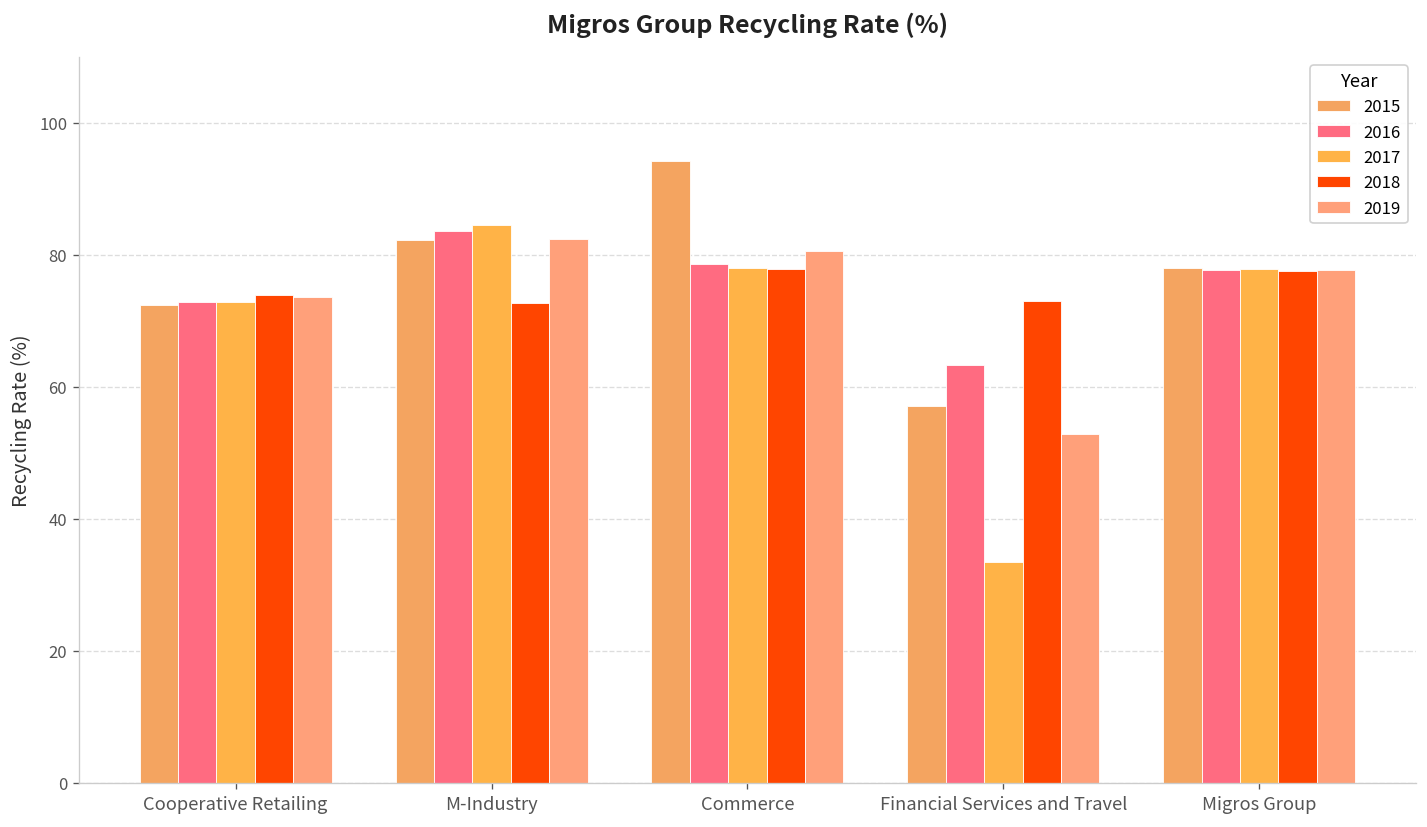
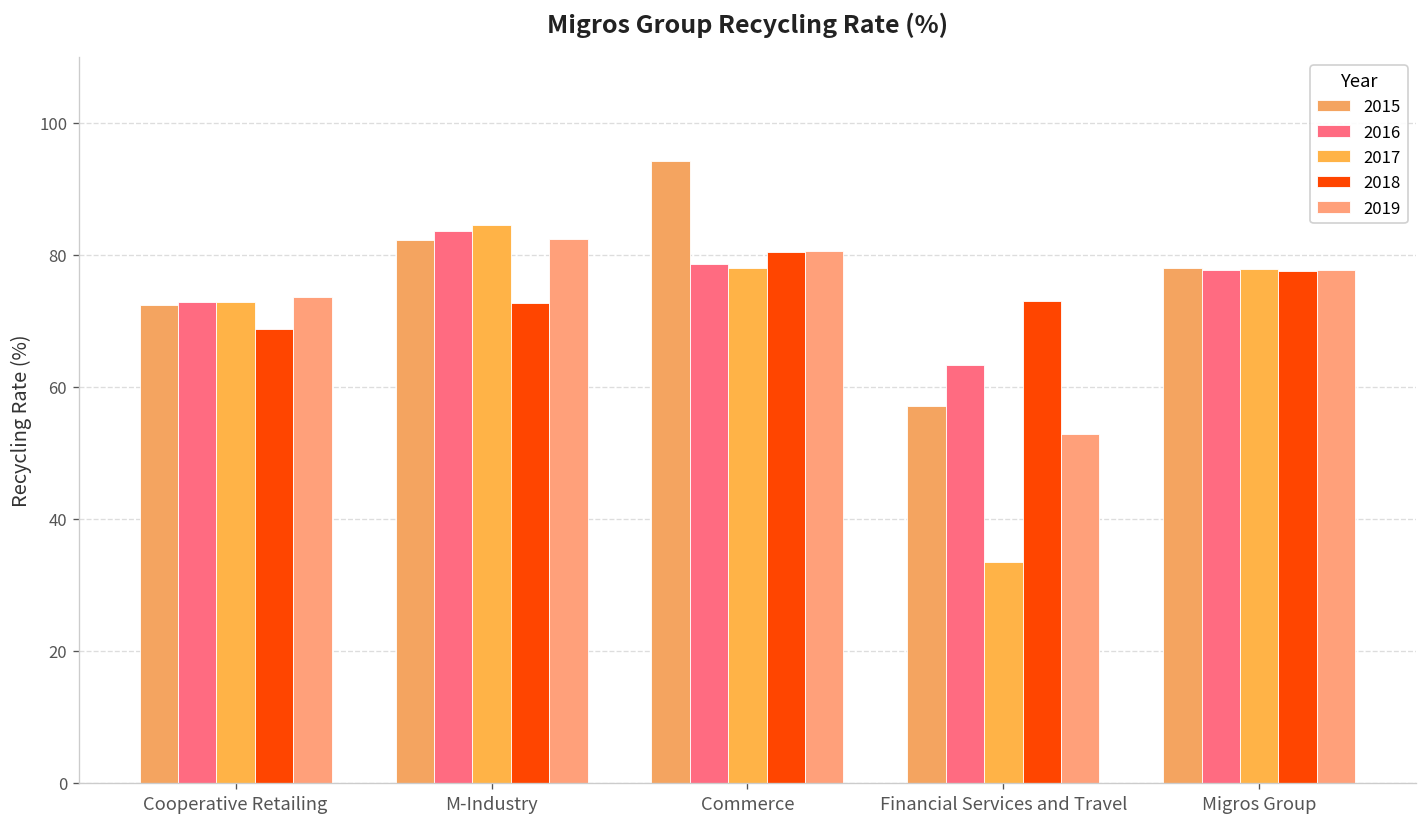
  {
    "2018": {
-     "Cooperative Retailing": 74,
+     "Cooperative Retailing": 69,
      "M-Industry": 73,
-     "Commerce": 78,
+     "Commerce": 81,
      "Financial Services and Travel": 73,
      "Migros Group": 78
    }
  }
